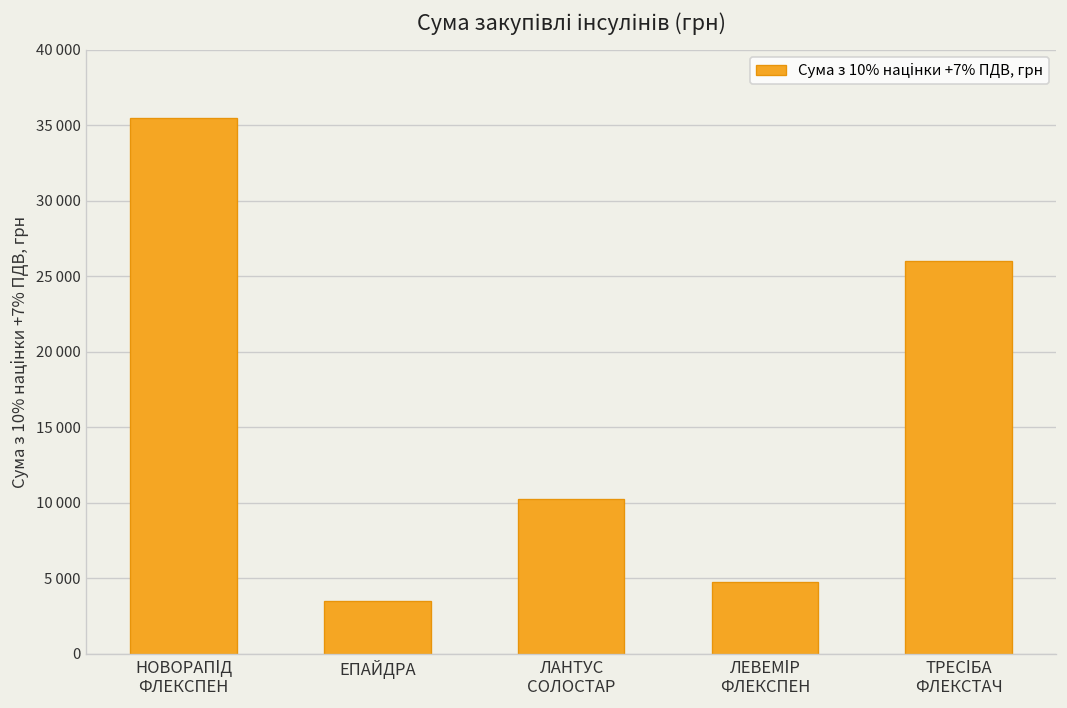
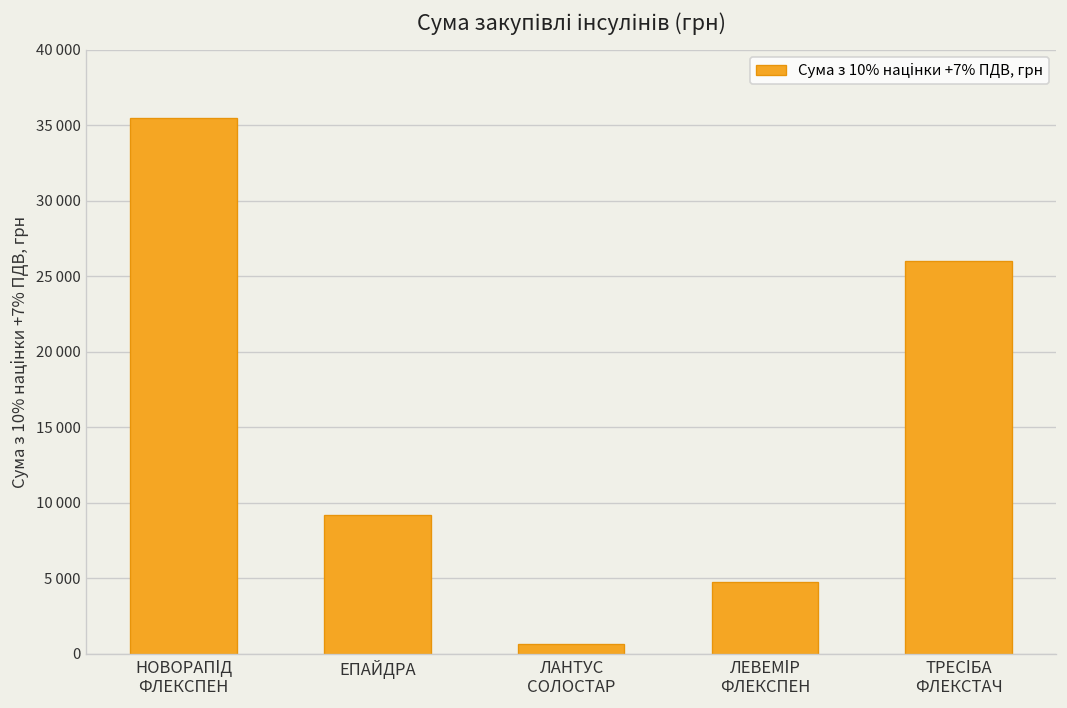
  {
    "НОВОРАПІД ФЛЕКСПЕН": 35500,
-   "ЕПАЙДРА": 3500,
-   "ЛАНТУС СОЛОСТАР": 10300,
+   "ЕПАЙДРА": 9200,
+   "ЛАНТУС СОЛОСТАР": 600,
    "ЛЕВЕМІР ФЛЕКСПЕН": 4800,
    "ТРЕСІБА ФЛЕКСТАЧ": 26000
  }
